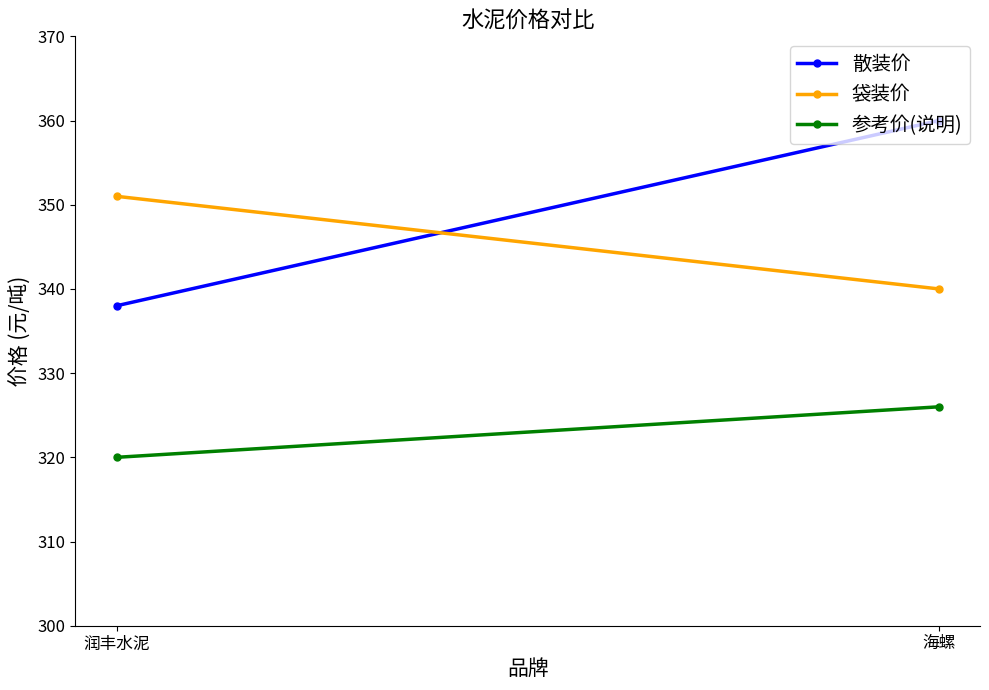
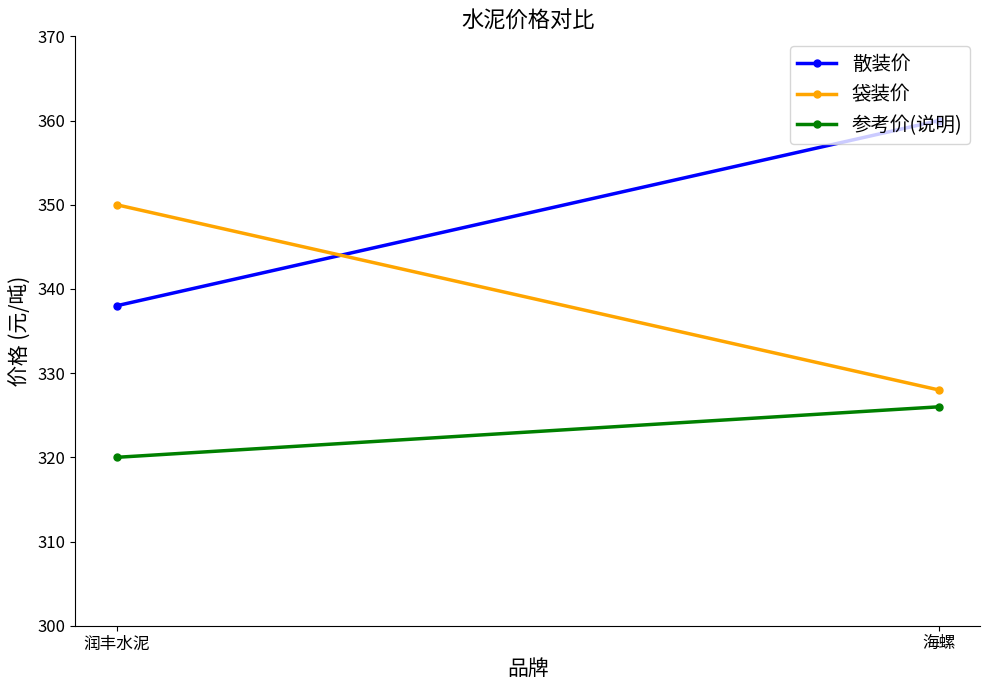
  {
    "散装价": {
      "润丰水泥": 338
    },
    "袋装价": {
-     "润丰水泥": 351,
-     "海螺": 340
+     "润丰水泥": 350,
+     "海螺": 328
    },
    "参考价(说明)": {
      "润丰水泥": 320,
      "海螺": 326
    }
  }
